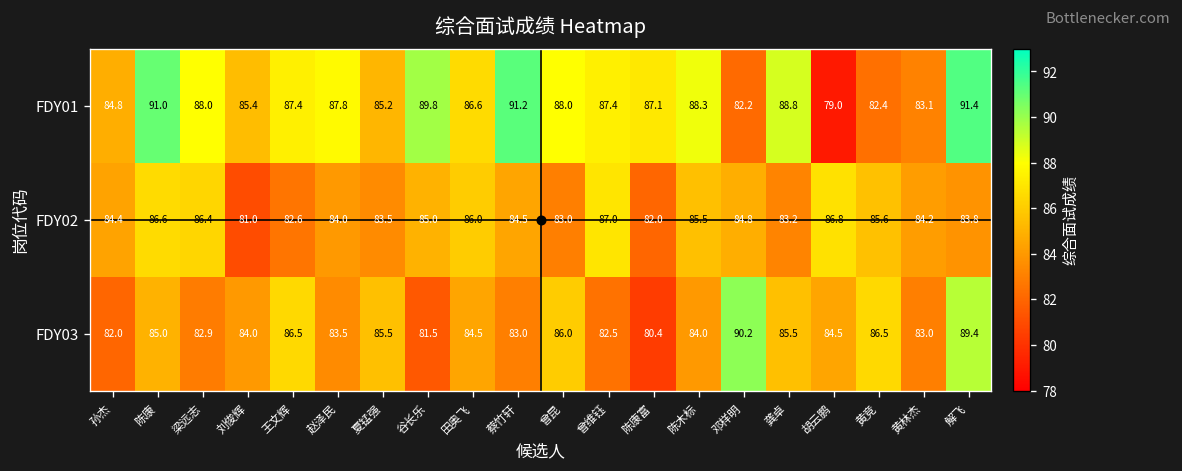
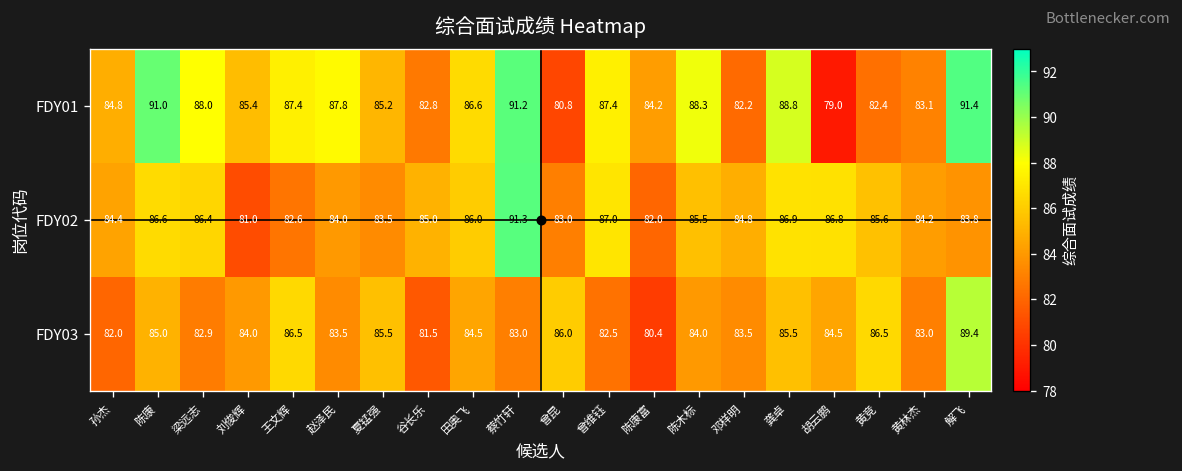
  {
    "FDY01": {
      "孙杰": 84.8,
      "陈康": 91.0,
      "梁远志": 88.0,
      "刘俊辉": 85.4,
      "王文辉": 87.4,
      "赵泽民": 87.8,
      "夏锰强": 85.2,
-     "谷长乐": 89.8,
+     "谷长乐": 82.8,
      "田奥飞": 86.6,
      "蔡竹轩": 91.2,
-     "曾昆": 88.0,
+     "曾昆": 80.8,
      "曾维钰": 87.4,
-     "陈康富": 87.1,
+     "陈康富": 84.2,
      "陈木标": 88.3,
      "邓样明": 82.2,
      "龚卓": 88.8,
      "胡云鹏": 79.0,
      "黄竞": 82.4,
      "黄林杰": 83.1,
      "解飞": 91.4
    },
    "FDY02": {
      "孙杰": 84.4,
      "陈康": 86.6,
      "梁远志": 86.4,
      "刘俊辉": 81.0,
      "王文辉": 82.6,
      "赵泽民": 84.0,
      "夏锰强": 83.5,
      "谷长乐": 85.0,
      "田奥飞": 86.0,
-     "蔡竹轩": 84.5,
+     "蔡竹轩": 91.3,
      "曾昆": 83.0,
      "曾维钰": 87.0,
      "陈康富": 82.0,
      "陈木标": 85.5,
      "邓样明": 84.8,
-     "龚卓": 83.2,
+     "龚卓": 86.9,
      "胡云鹏": 86.8,
      "黄竞": 85.6,
      "黄林杰": 84.2,
      "解飞": 83.8
    },
    "FDY03": {
      "孙杰": 82.0,
      "陈康": 85.0,
      "梁远志": 82.9,
      "刘俊辉": 84.0,
      "王文辉": 86.5,
      "赵泽民": 83.5,
      "夏锰强": 85.5,
      "谷长乐": 81.5,
      "田奥飞": 84.5,
      "蔡竹轩": 83.0,
      "曾昆": 86.0,
      "曾维钰": 82.5,
      "陈康富": 80.4,
      "陈木标": 84.0,
-     "邓样明": 90.2,
+     "邓样明": 83.5,
      "龚卓": 85.5,
      "胡云鹏": 84.5,
      "黄竞": 86.5,
      "黄林杰": 83.0,
      "解飞": 89.4
    }
  }
